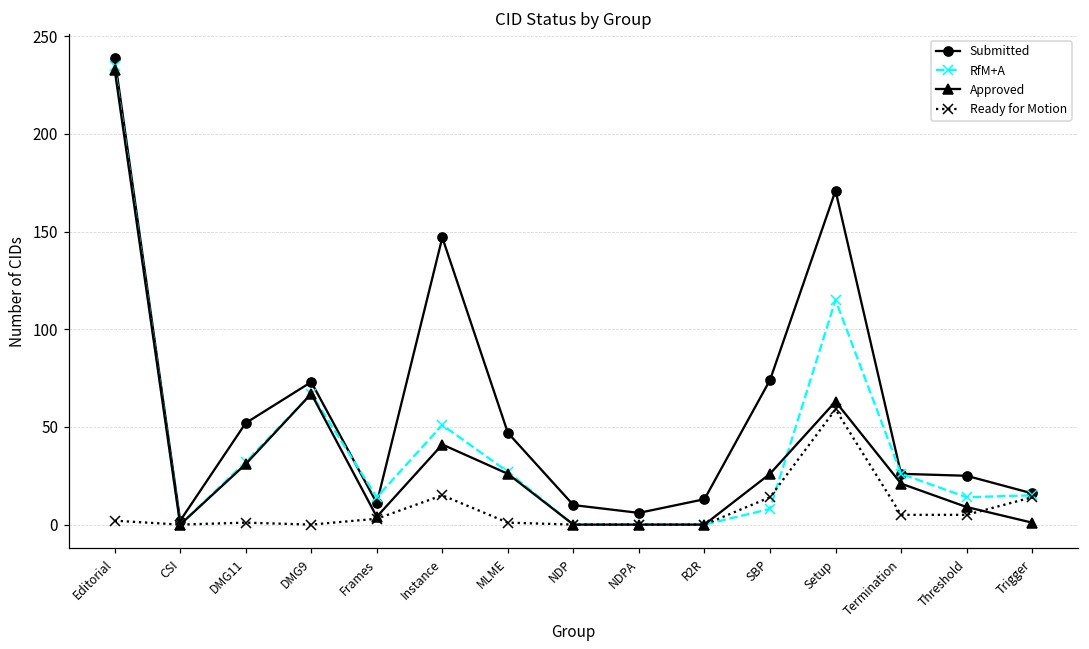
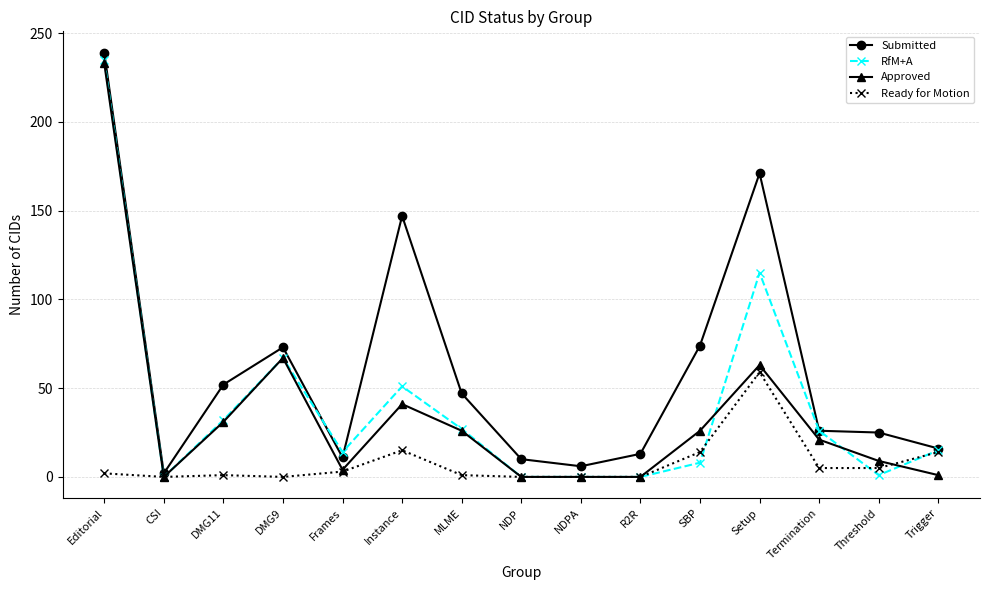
  {
    "RfM+A": {
      "Editorial": 235,
      "Frames": 14,
      "Instance": 51,
      "SBP": 8,
      "Setup": 115,
-     "Threshold": 14
+     "Threshold": 1
    }
  }
